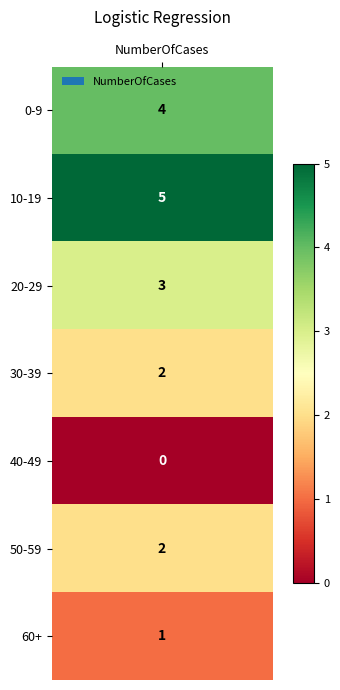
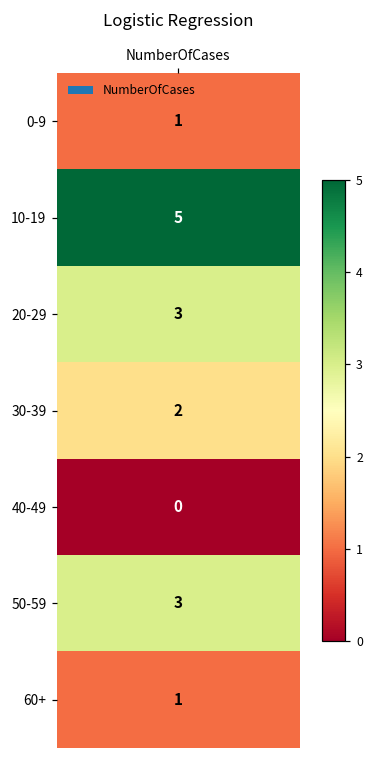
  {
    "0-9": {
-     "NumberOfCases": 4
+     "NumberOfCases": 1
    },
    "10-19": {
      "NumberOfCases": 5
    },
    "20-29": {
      "NumberOfCases": 3
    },
    "30-39": {
      "NumberOfCases": 2
    },
    "40-49": {
      "NumberOfCases": 0
    },
    "50-59": {
-     "NumberOfCases": 2
+     "NumberOfCases": 3
    },
    "60+": {
      "NumberOfCases": 1
    }
  }
